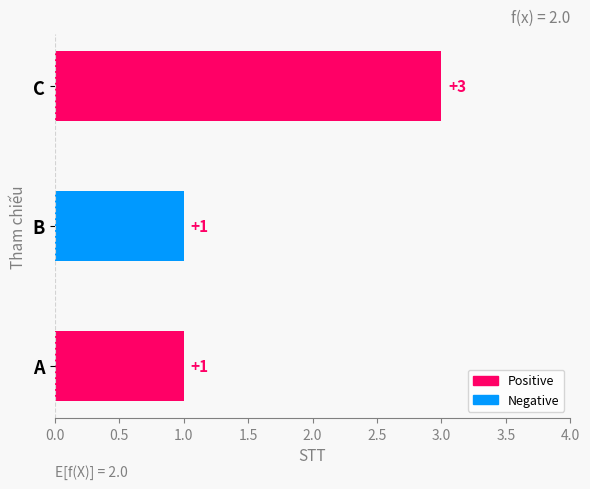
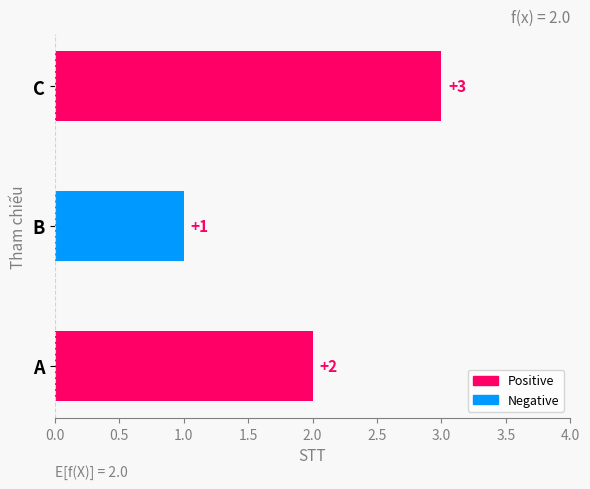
  {
    "C": "+3",
    "B": "+1",
-   "A": "+1"
+   "A": "+2"
  }
